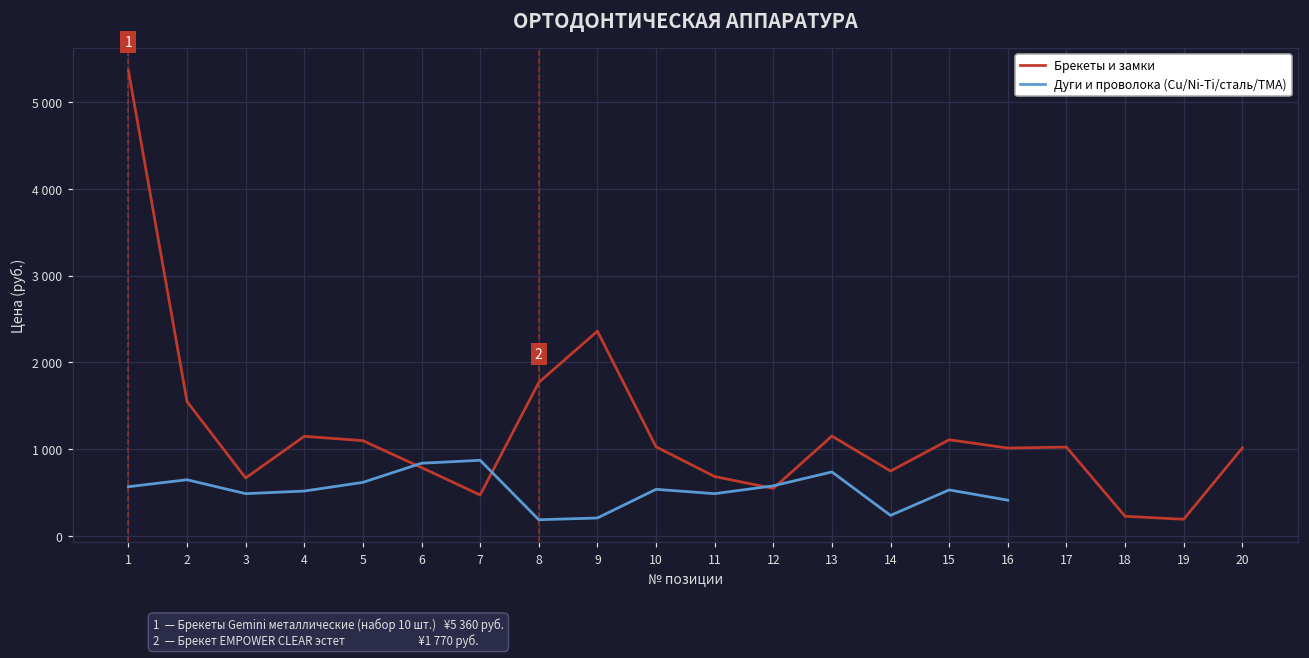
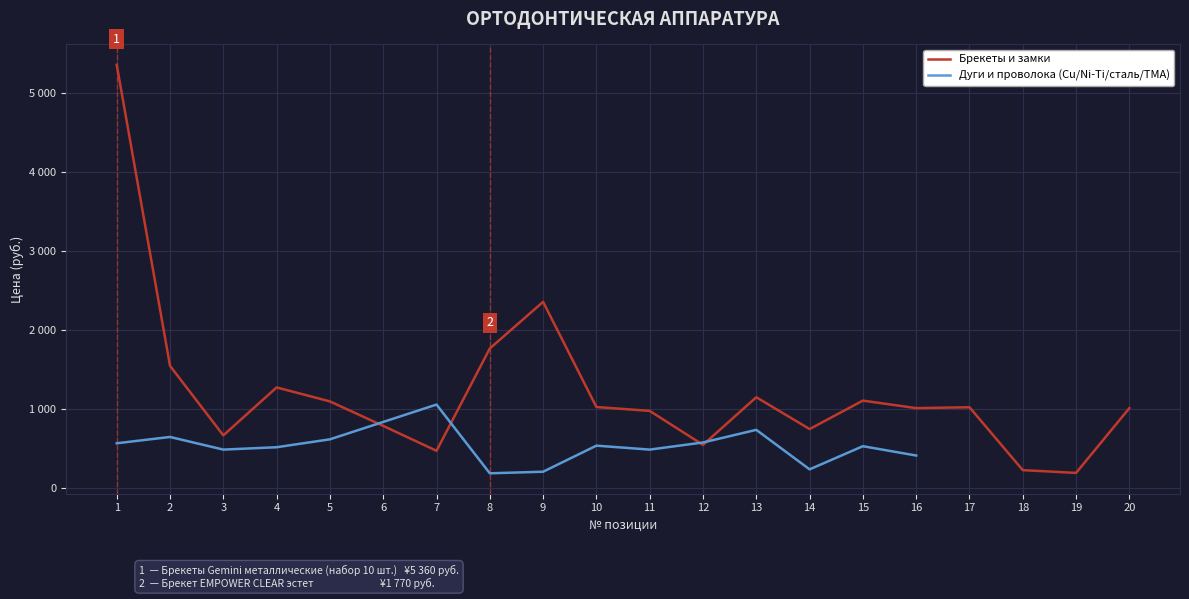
  {
    "Брекеты и замки": {
      "2": 1600,
      "3": 700,
-     "4": 1200,
+     "4": 1300,
      "5": 1100,
      "6": 800,
      "7": 500,
      "9": 2400,
      "10": 1000,
-     "11": 700,
+     "11": 1000,
      "13": 1200,
      "14": 800,
      "15": 1100,
      "16": 1000,
      "17": 1000,
      "18": 200,
      "19": 200,
      "20": 1000
    },
    "Дуги и проволока (Cu/Ni-Ti/сталь/TMA)": {
      "1": 600,
      "2": 700,
      "3": 500,
      "4": 500,
      "5": 600,
      "6": 800,
-     "7": 900,
+     "7": 1100,
      "8": 200,
      "9": 200,
      "10": 500,
      "11": 500,
      "13": 700,
      "14": 200,
      "15": 500,
      "16": 400
    }
  }
